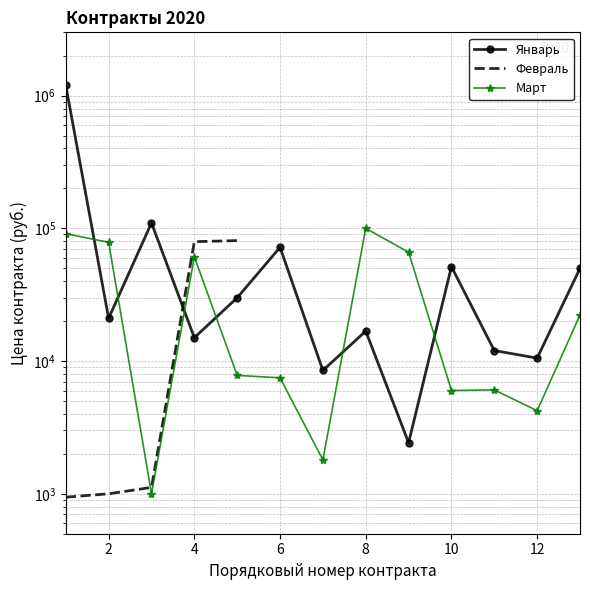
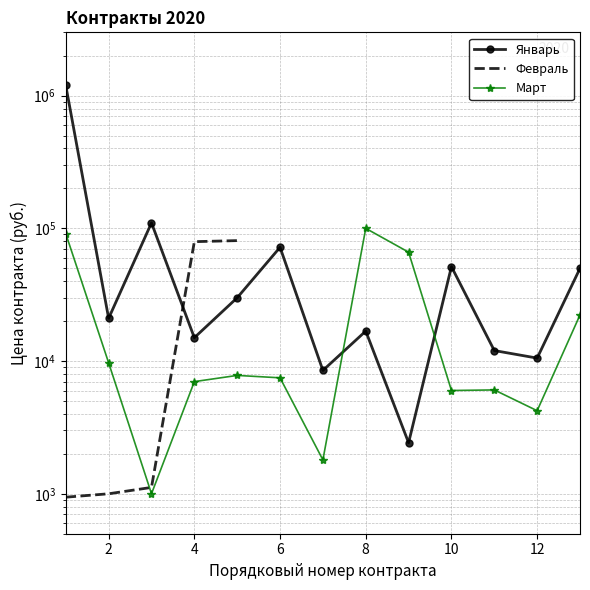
  {
    "Март": {
-     "2": 80000,
-     "4": 60000,
+     "2": 10000,
+     "4": 7000,
      "6": 7000,
      "8": 100000,
      "10": 6000,
      "12": 4200
    }
  }
